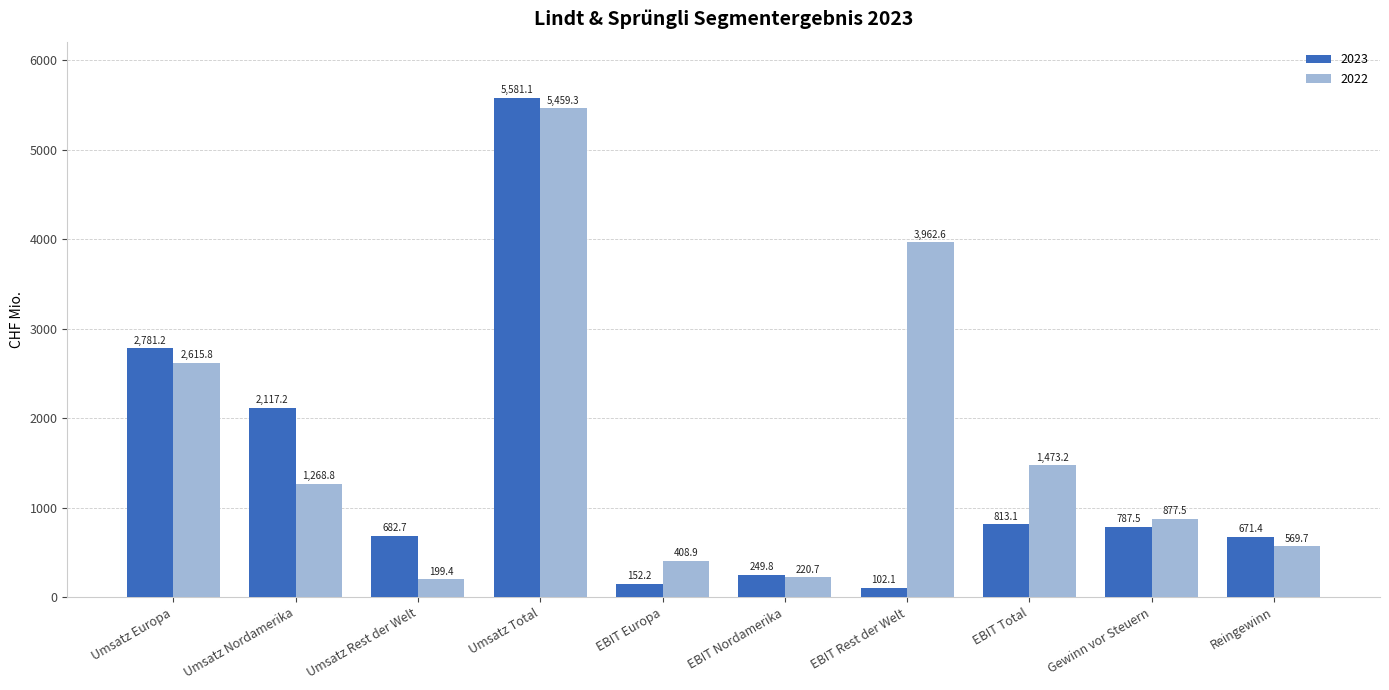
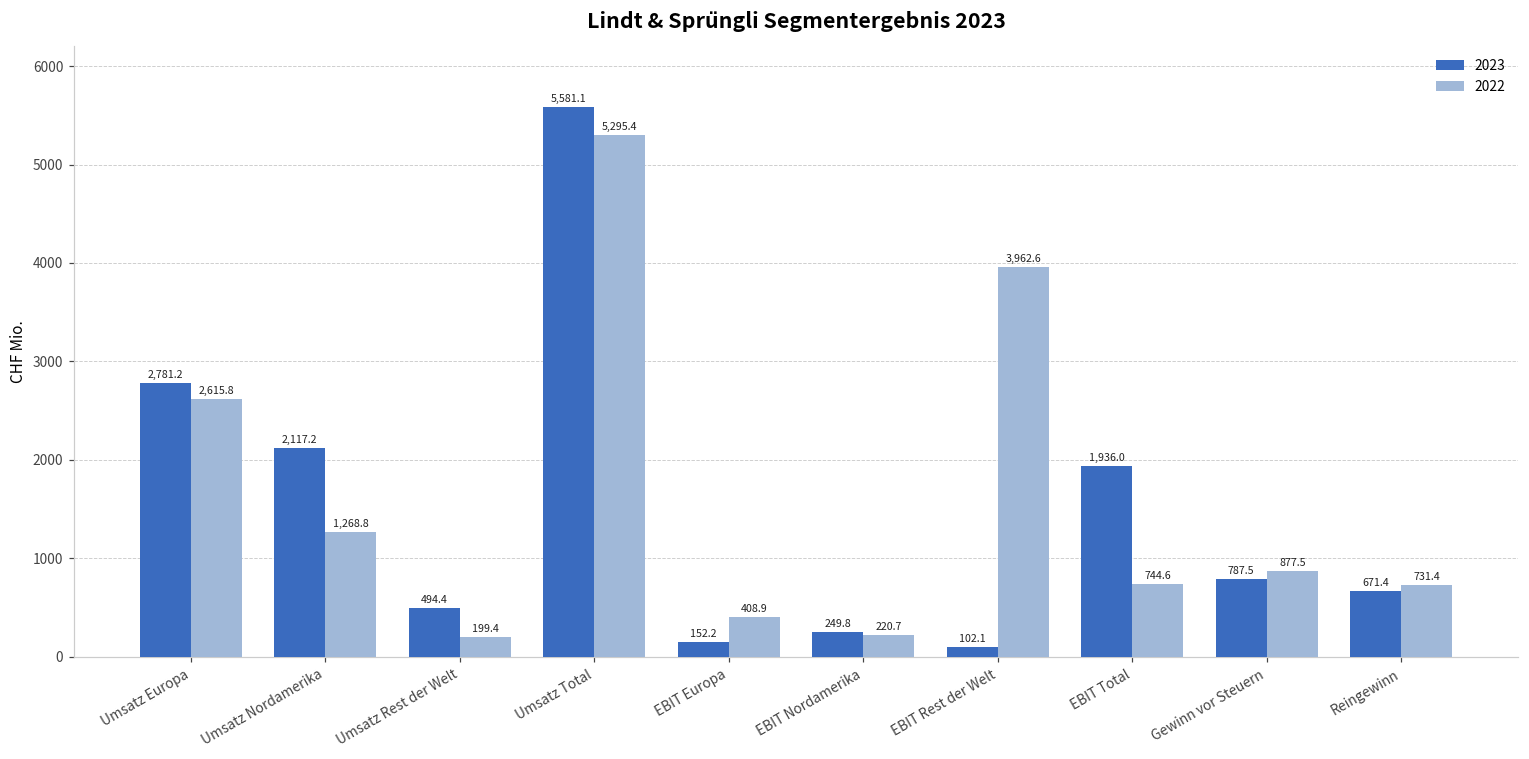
  {
    "2023": {
      "Umsatz Europa": "2,781.2",
      "Umsatz Nordamerika": "2,117.2",
-     "Umsatz Rest der Welt": "682.7",
+     "Umsatz Rest der Welt": "494.4",
      "Umsatz Total": "5,581.1",
      "EBIT Europa": "152.2",
      "EBIT Nordamerika": "249.8",
      "EBIT Rest der Welt": "102.1",
-     "EBIT Total": "813.1",
+     "EBIT Total": "1,936.0",
      "Gewinn vor Steuern": "787.5",
      "Reingewinn": "671.4"
    },
    "2022": {
      "Umsatz Europa": "2,615.8",
      "Umsatz Nordamerika": "1,268.8",
      "Umsatz Rest der Welt": "199.4",
-     "Umsatz Total": "5,459.3",
+     "Umsatz Total": "5,295.4",
      "EBIT Europa": "408.9",
      "EBIT Nordamerika": "220.7",
      "EBIT Rest der Welt": "3,962.6",
-     "EBIT Total": "1,473.2",
+     "EBIT Total": "744.6",
      "Gewinn vor Steuern": "877.5",
-     "Reingewinn": "569.7"
+     "Reingewinn": "731.4"
    }
  }
